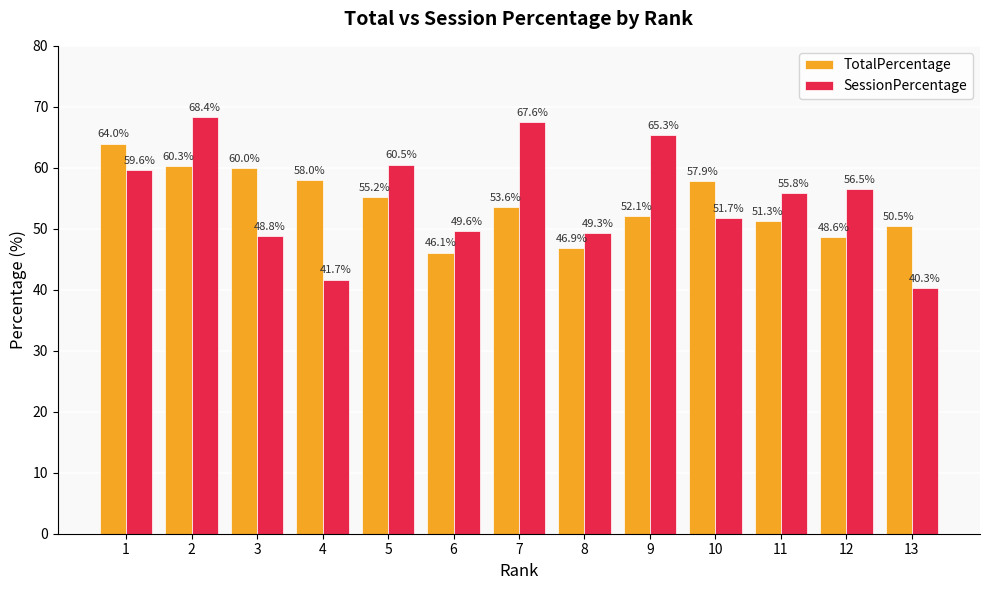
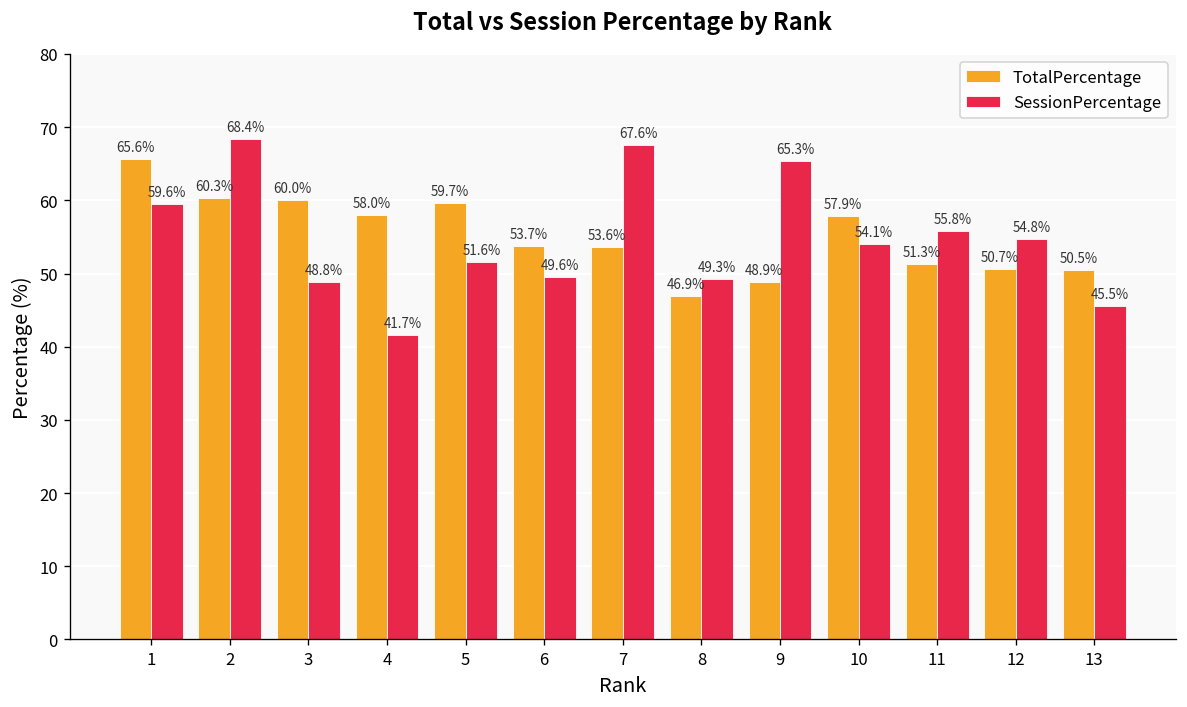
  {
    "TotalPercentage": {
-     "1": "64.0%",
+     "1": "65.6%",
      "2": "60.3%",
      "3": "60.0%",
      "4": "58.0%",
-     "5": "55.2%",
-     "6": "46.1%",
+     "5": "59.7%",
+     "6": "53.7%",
      "7": "53.6%",
      "8": "46.9%",
-     "9": "52.1%",
+     "9": "48.9%",
      "10": "57.9%",
      "11": "51.3%",
-     "12": "48.6%",
+     "12": "50.7%",
      "13": "50.5%"
    },
    "SessionPercentage": {
      "1": "59.6%",
      "2": "68.4%",
      "3": "48.8%",
      "4": "41.7%",
-     "5": "60.5%",
+     "5": "51.6%",
      "6": "49.6%",
      "7": "67.6%",
      "8": "49.3%",
      "9": "65.3%",
-     "10": "51.7%",
+     "10": "54.1%",
      "11": "55.8%",
-     "12": "56.5%",
-     "13": "40.3%"
+     "12": "54.8%",
+     "13": "45.5%"
    }
  }
